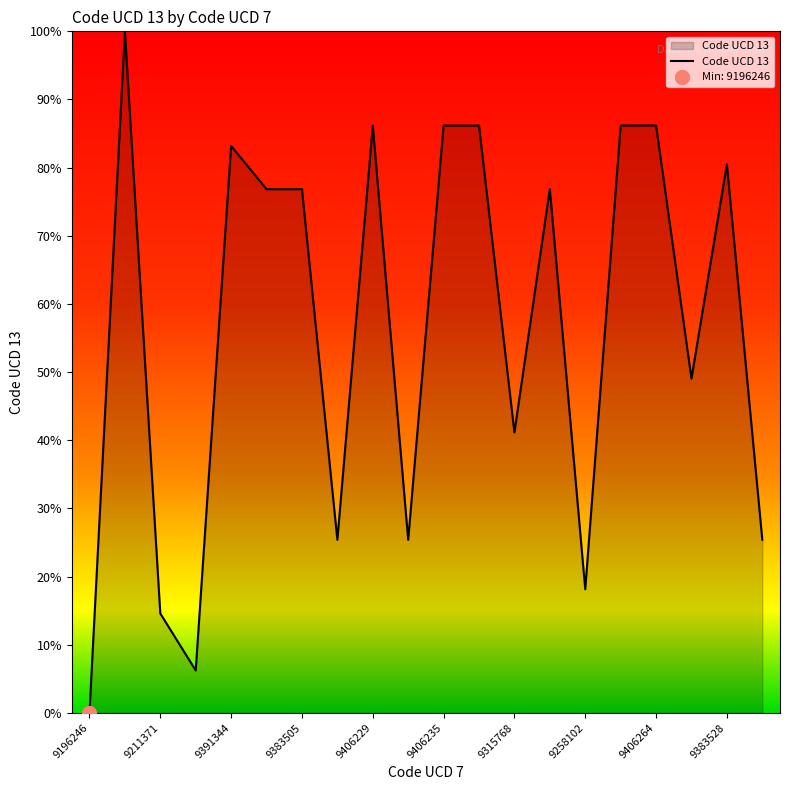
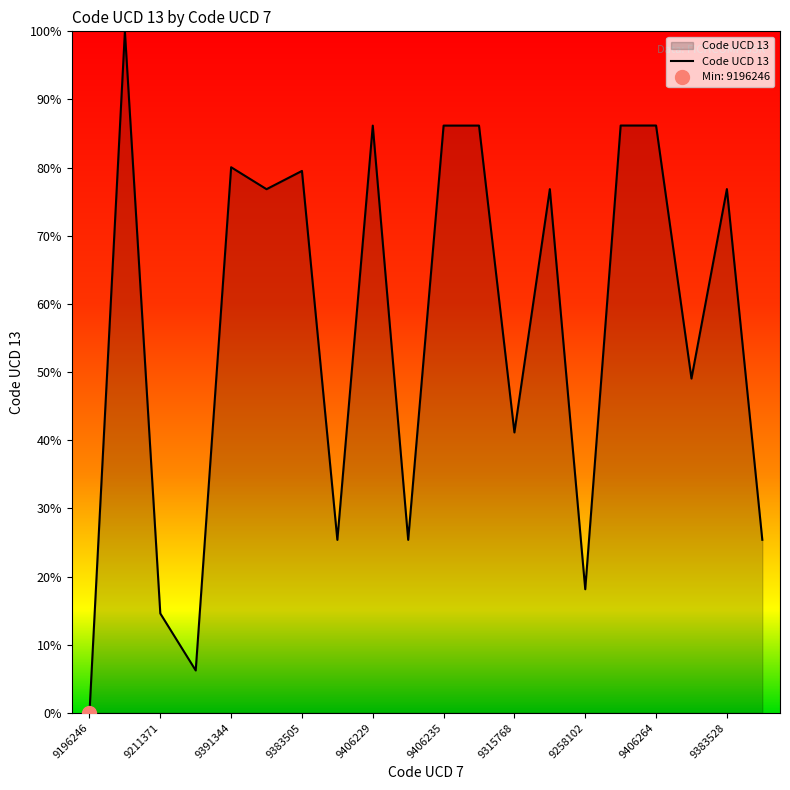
  {
    "Code UCD 13": {
      "9211371": "15%",
-     "9391344": "83%",
-     "9383505": "77%",
+     "9391344": "80%",
+     "9383505": "80%",
      "9406229": "86%",
      "9406235": "86%",
      "9315768": "41%",
      "9258102": "18%",
      "9406264": "86%",
-     "9383528": "80%"
+     "9383528": "77%"
    }
  }
